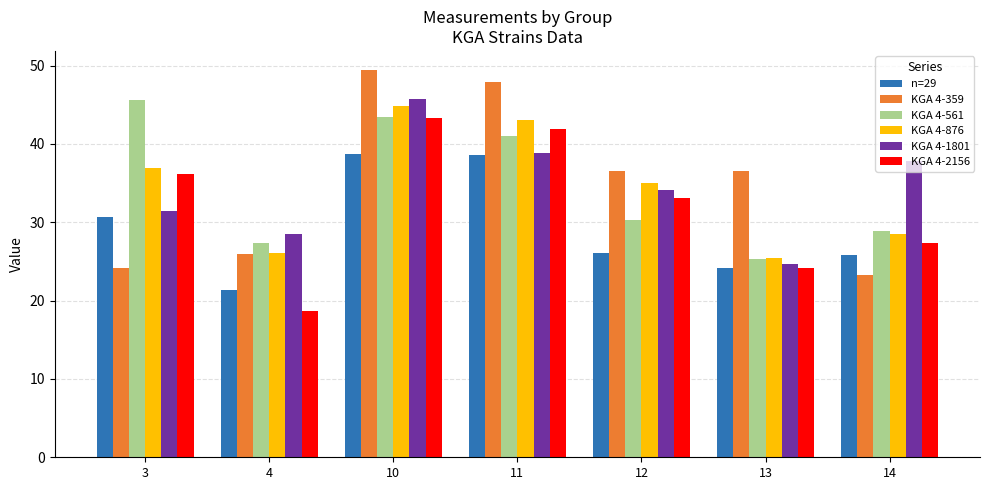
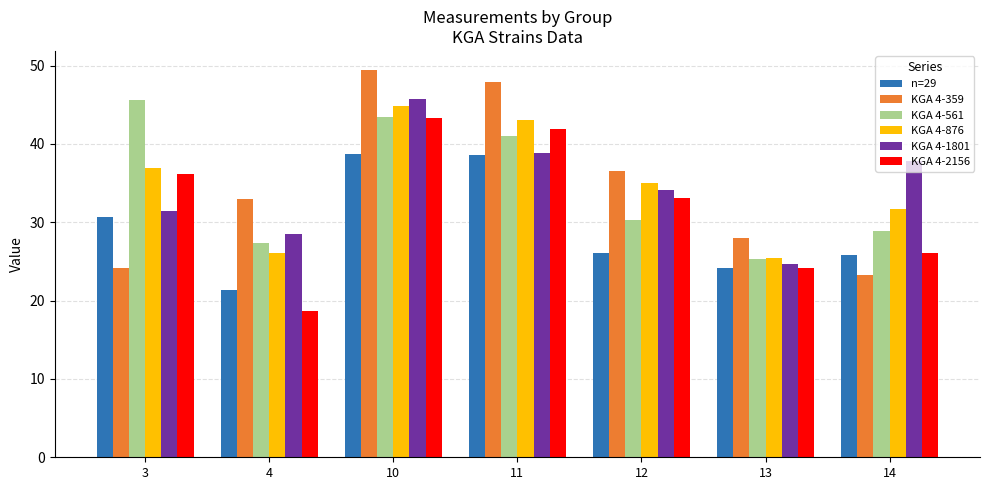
  {
    "n=29": {
      "3": 31,
      "4": 21,
      "10": 39,
      "11": 39,
      "12": 26,
      "13": 24,
      "14": 26
    },
    "KGA 4-359": {
      "3": 24,
-     "4": 26,
+     "4": 33,
      "10": 49,
      "11": 48,
      "12": 37,
-     "13": 37,
+     "13": 28,
      "14": 23
    },
    "KGA 4-561": {
      "3": 46,
      "4": 27,
      "10": 44,
      "11": 41,
      "12": 30,
      "13": 25,
      "14": 29
    },
    "KGA 4-876": {
      "3": 37,
      "4": 26,
      "10": 45,
      "11": 43,
      "12": 35,
      "13": 25,
-     "14": 29
+     "14": 32
    },
    "KGA 4-1801": {
      "3": 32,
      "4": 29,
      "10": 46,
      "11": 39,
      "12": 34,
      "13": 25
    },
    "KGA 4-2156": {
      "3": 36,
      "4": 19,
      "10": 43,
      "11": 42,
      "12": 33,
      "13": 24,
-     "14": 27
+     "14": 26
    }
  }
